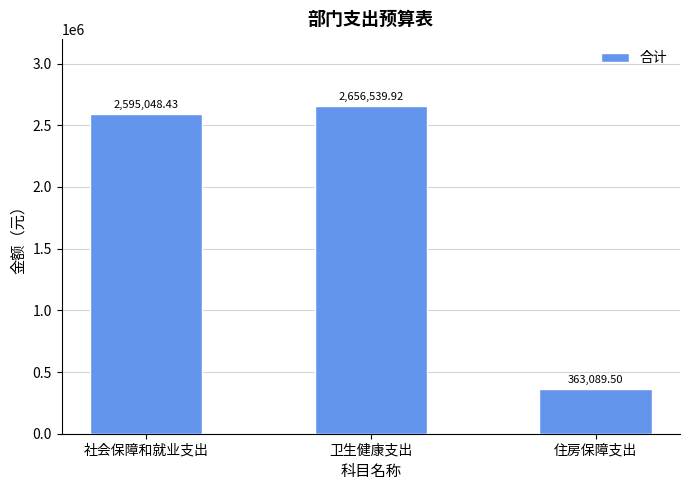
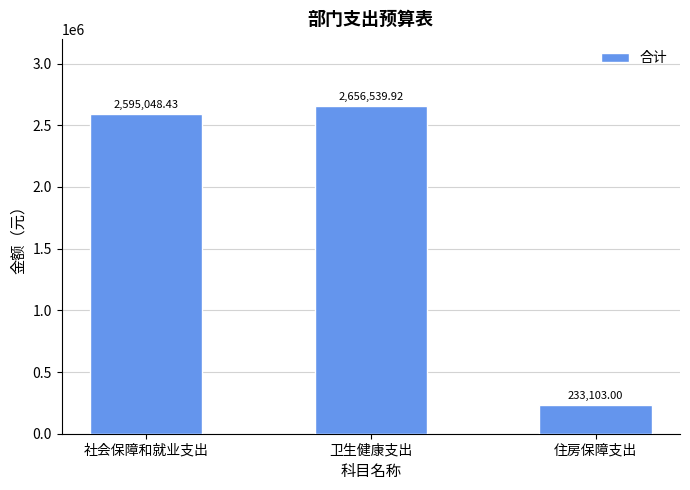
  {
    "社会保障和就业支出": "2,595,048.43",
    "卫生健康支出": "2,656,539.92",
-   "住房保障支出": "363,089.50"
+   "住房保障支出": "233,103.00"
  }
